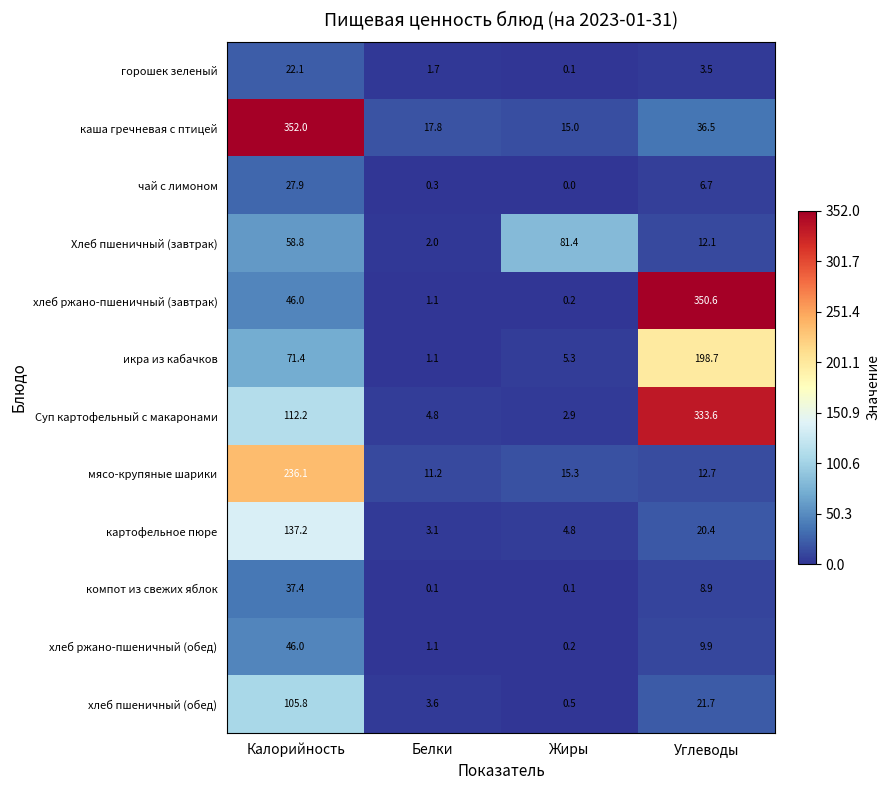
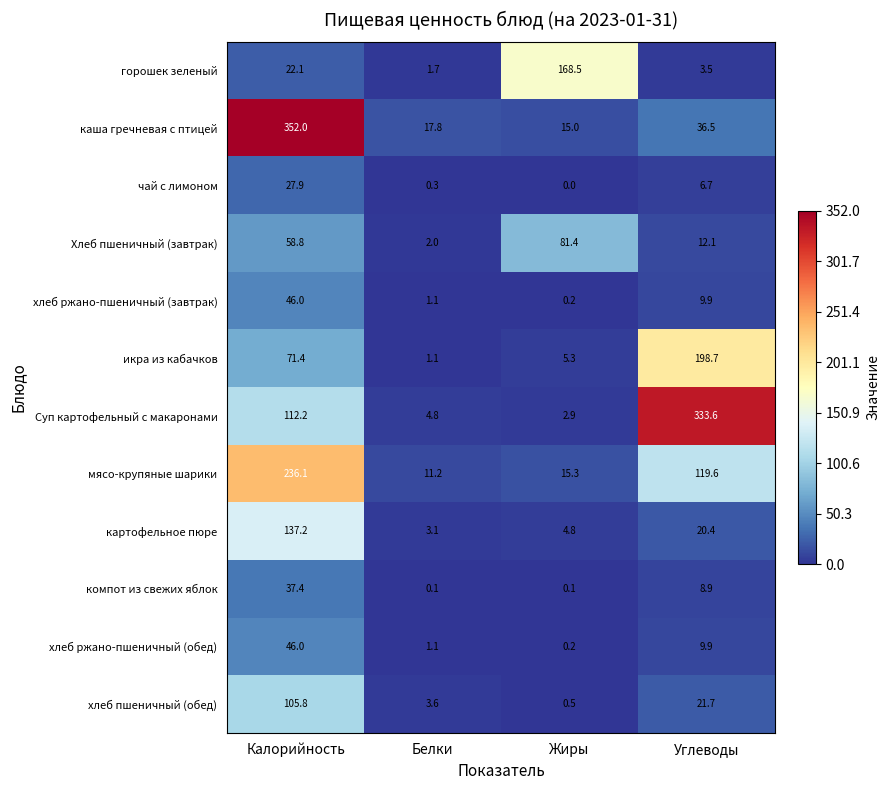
  {
    "горошек зеленый": {
      "Калорийность": 22.1,
      "Белки": 1.7,
-     "Жиры": 0.1,
+     "Жиры": 168.5,
      "Углеводы": 3.5
    },
    "каша гречневая с птицей": {
      "Калорийность": 352.0,
      "Белки": 17.8,
      "Жиры": 15.0,
      "Углеводы": 36.5
    },
    "чай с лимоном": {
      "Калорийность": 27.9,
      "Белки": 0.3,
      "Жиры": 0.0,
      "Углеводы": 6.7
    },
    "Хлеб пшеничный (завтрак)": {
      "Калорийность": 58.8,
      "Белки": 2.0,
      "Жиры": 81.4,
      "Углеводы": 12.1
    },
    "хлеб ржано-пшеничный (завтрак)": {
      "Калорийность": 46.0,
      "Белки": 1.1,
      "Жиры": 0.2,
-     "Углеводы": 350.6
+     "Углеводы": 9.9
    },
    "икра из кабачков": {
      "Калорийность": 71.4,
      "Белки": 1.1,
      "Жиры": 5.3,
      "Углеводы": 198.7
    },
    "Суп картофельный с макаронами": {
      "Калорийность": 112.2,
      "Белки": 4.8,
      "Жиры": 2.9,
      "Углеводы": 333.6
    },
    "мясо-крупяные шарики": {
      "Калорийность": 236.1,
      "Белки": 11.2,
      "Жиры": 15.3,
-     "Углеводы": 12.7
+     "Углеводы": 119.6
    },
    "картофельное пюре": {
      "Калорийность": 137.2,
      "Белки": 3.1,
      "Жиры": 4.8,
      "Углеводы": 20.4
    },
    "компот из свежих яблок": {
      "Калорийность": 37.4,
      "Белки": 0.1,
      "Жиры": 0.1,
      "Углеводы": 8.9
    },
    "хлеб ржано-пшеничный (обед)": {
      "Калорийность": 46.0,
      "Белки": 1.1,
      "Жиры": 0.2,
      "Углеводы": 9.9
    },
    "хлеб пшеничный (обед)": {
      "Калорийность": 105.8,
      "Белки": 3.6,
      "Жиры": 0.5,
      "Углеводы": 21.7
    }
  }
